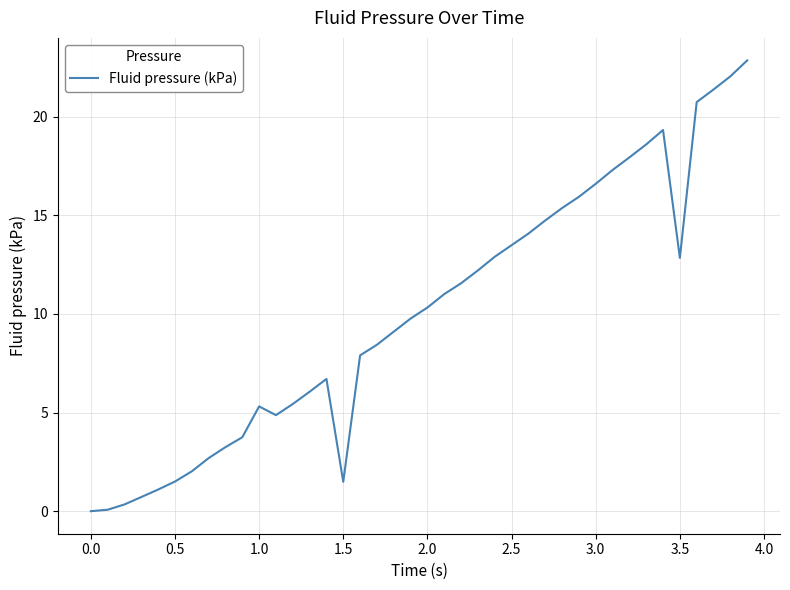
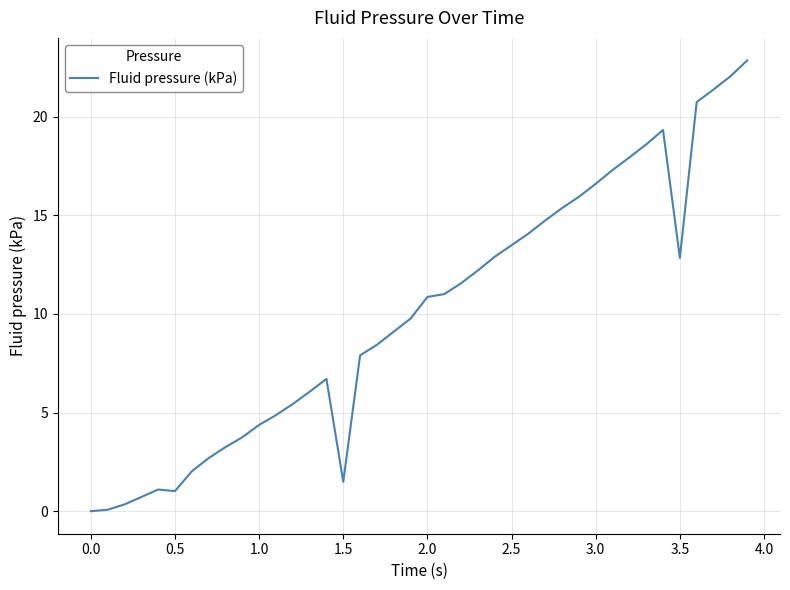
  {
    "0.0": 0.0,
-   "0.5": 1.5,
-   "1.0": 5.3,
+   "0.5": 1.0,
+   "1.0": 4.4,
    "1.5": 1.5,
-   "2.0": 10.3,
+   "2.0": 10.9,
    "2.5": 13.5,
    "3.0": 16.6,
    "3.5": 12.8
  }
